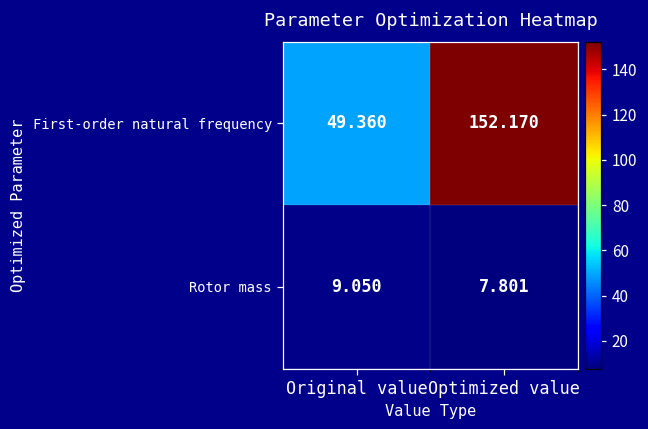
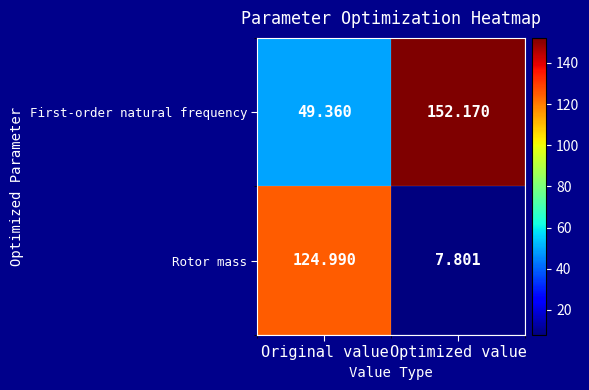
  {
    "First-order natural frequency": {
      "Original value": 49.360,
      "Optimized value": 152.170
    },
    "Rotor mass": {
-     "Original value": 9.050,
+     "Original value": 124.990,
      "Optimized value": 7.801
    }
  }
